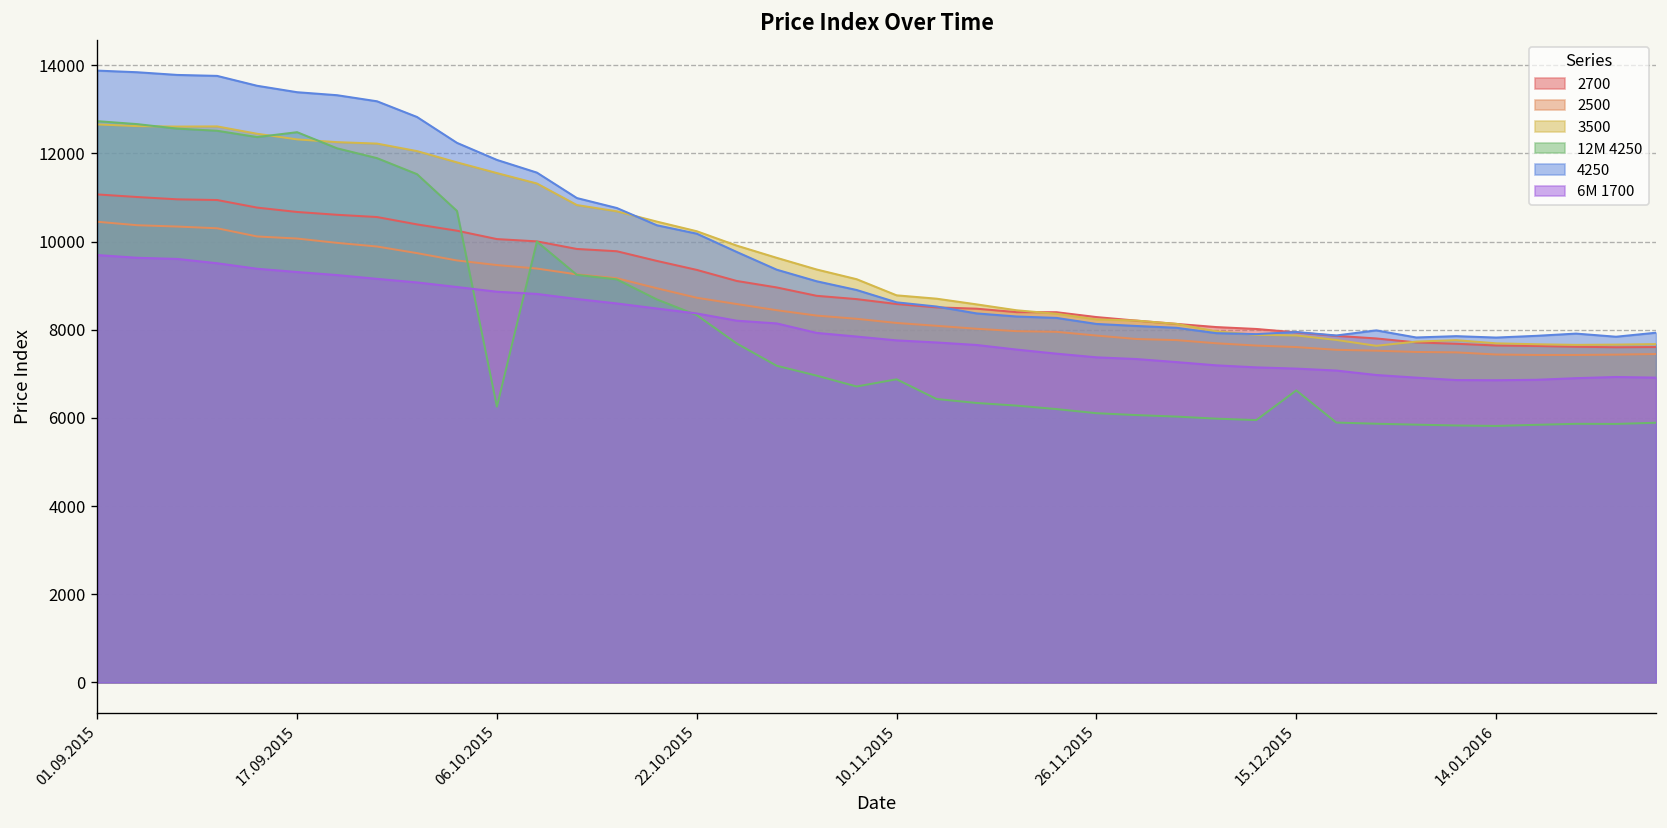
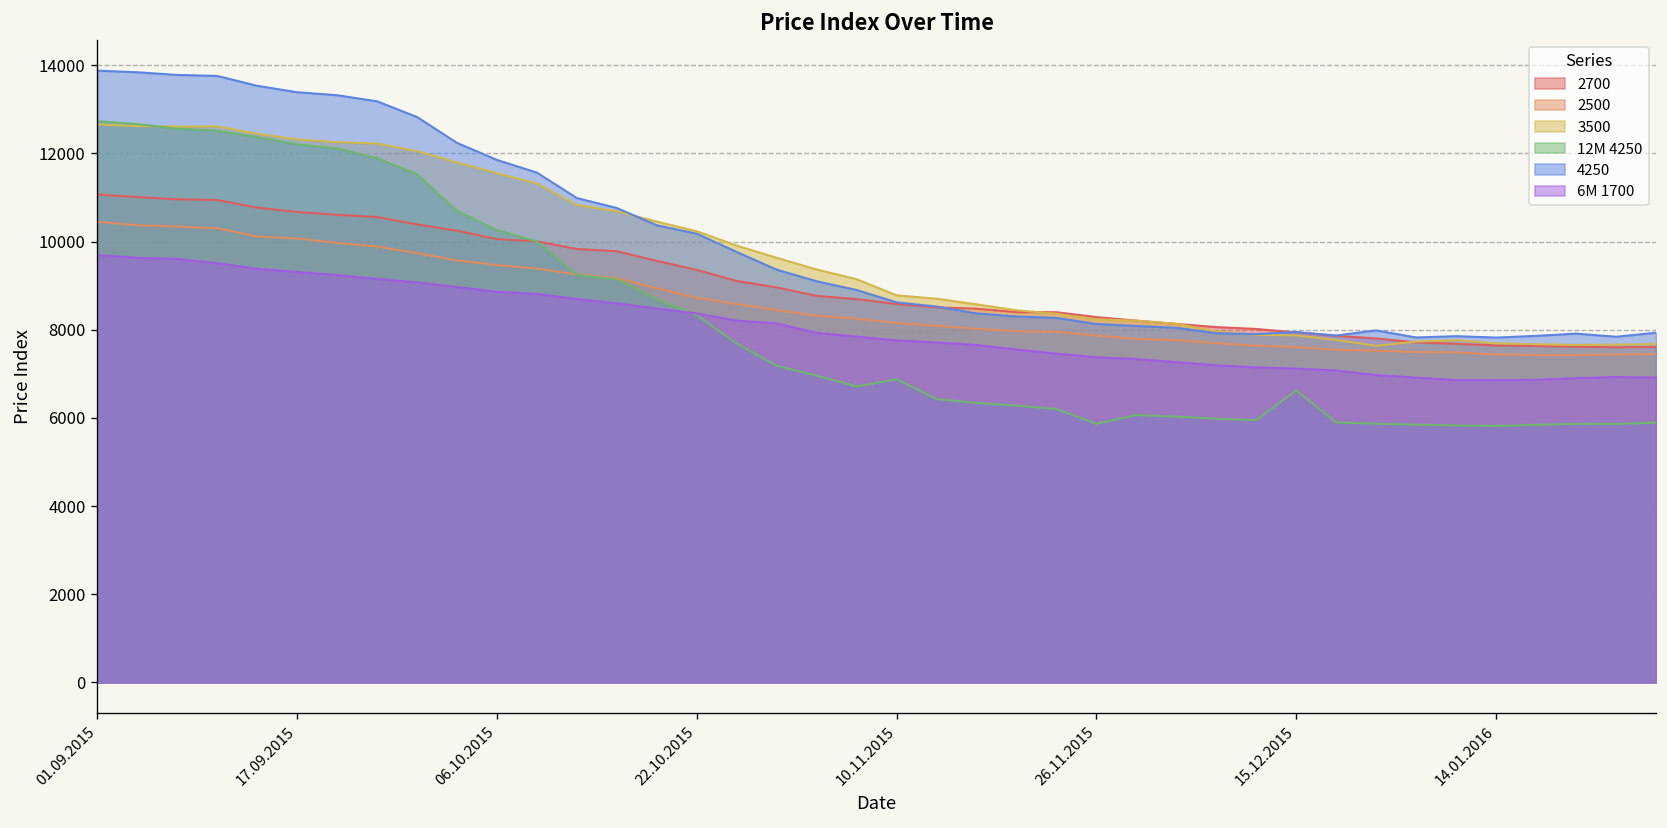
  {
    "12M 4250": {
      "01.09.2015": 12700,
-     "17.09.2015": 12500,
-     "06.10.2015": 6300,
+     "17.09.2015": 12200,
+     "06.10.2015": 10300,
      "10.11.2015": 6900,
-     "26.11.2015": 6100,
+     "26.11.2015": 5900,
      "15.12.2015": 6600,
      "14.01.2016": 5800
    }
  }
